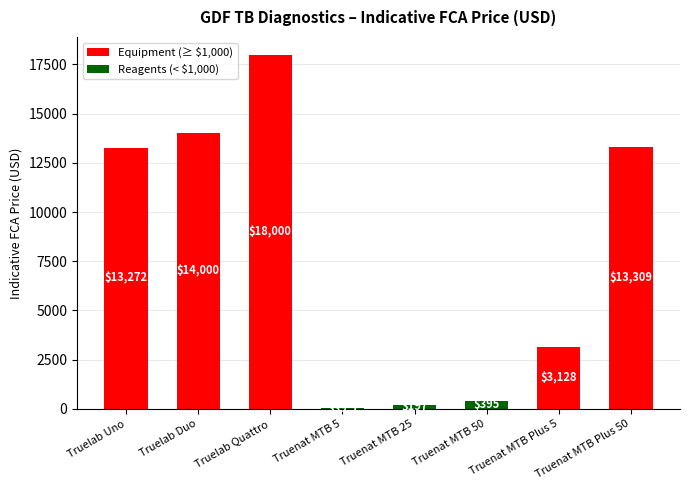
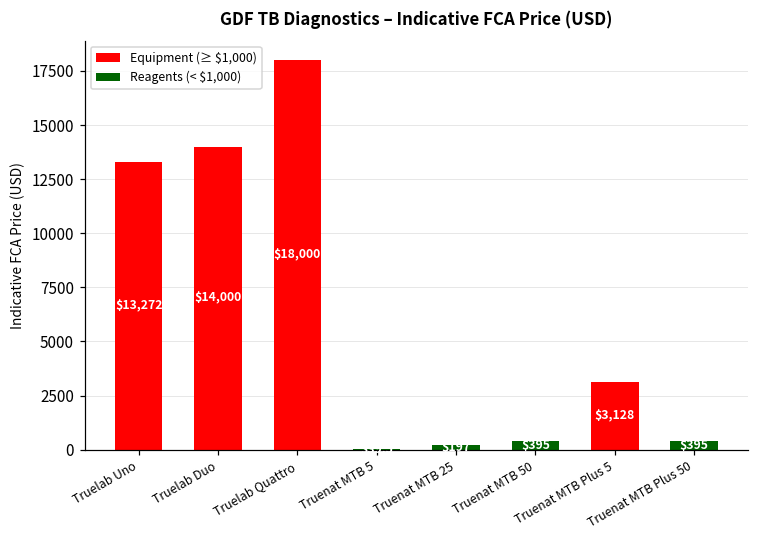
  {
    "Truelab Uno": "$13,272",
    "Truelab Duo": "$14,000",
    "Truelab Quattro": "$18,000",
    "Truenat MTB 50": "$395",
    "Truenat MTB Plus 5": "$3,128",
-   "Truenat MTB Plus 50": "$13,309"
+   "Truenat MTB Plus 50": "$395"
  }
